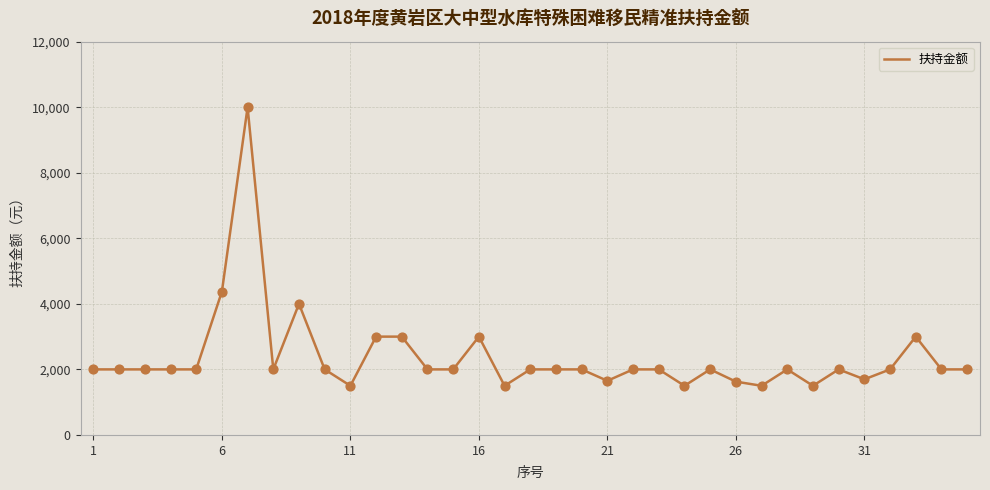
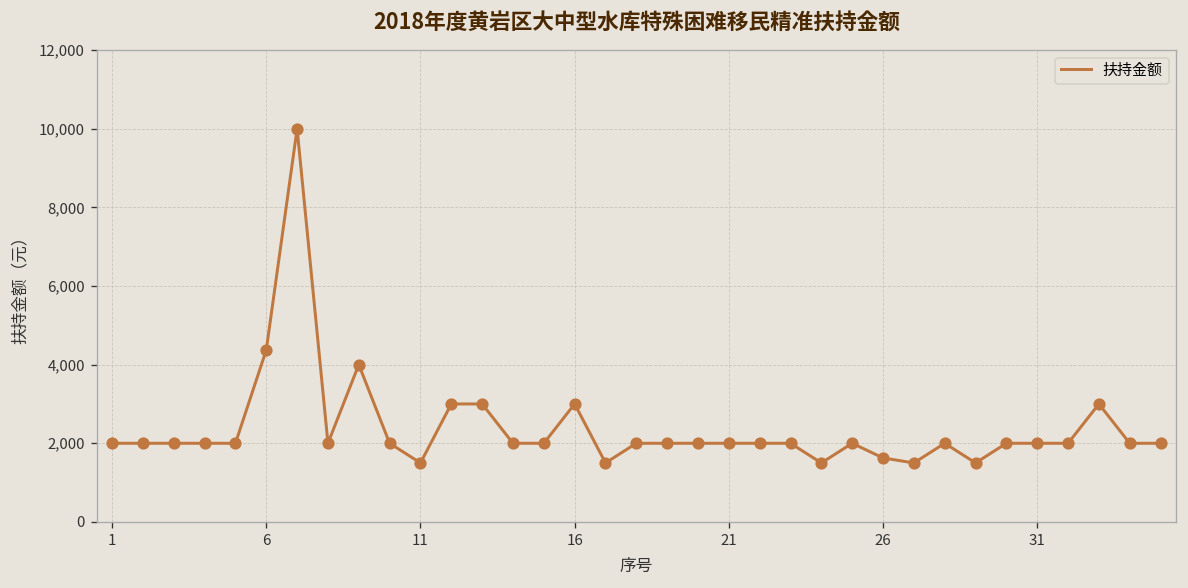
  {
    "1": "2,000",
    "6": "4,400",
    "11": "1,500",
    "16": "3,000",
-   "21": "1,700",
+   "21": "2,000",
    "26": "1,600",
-   "31": "1,700"
+   "31": "2,000"
  }
